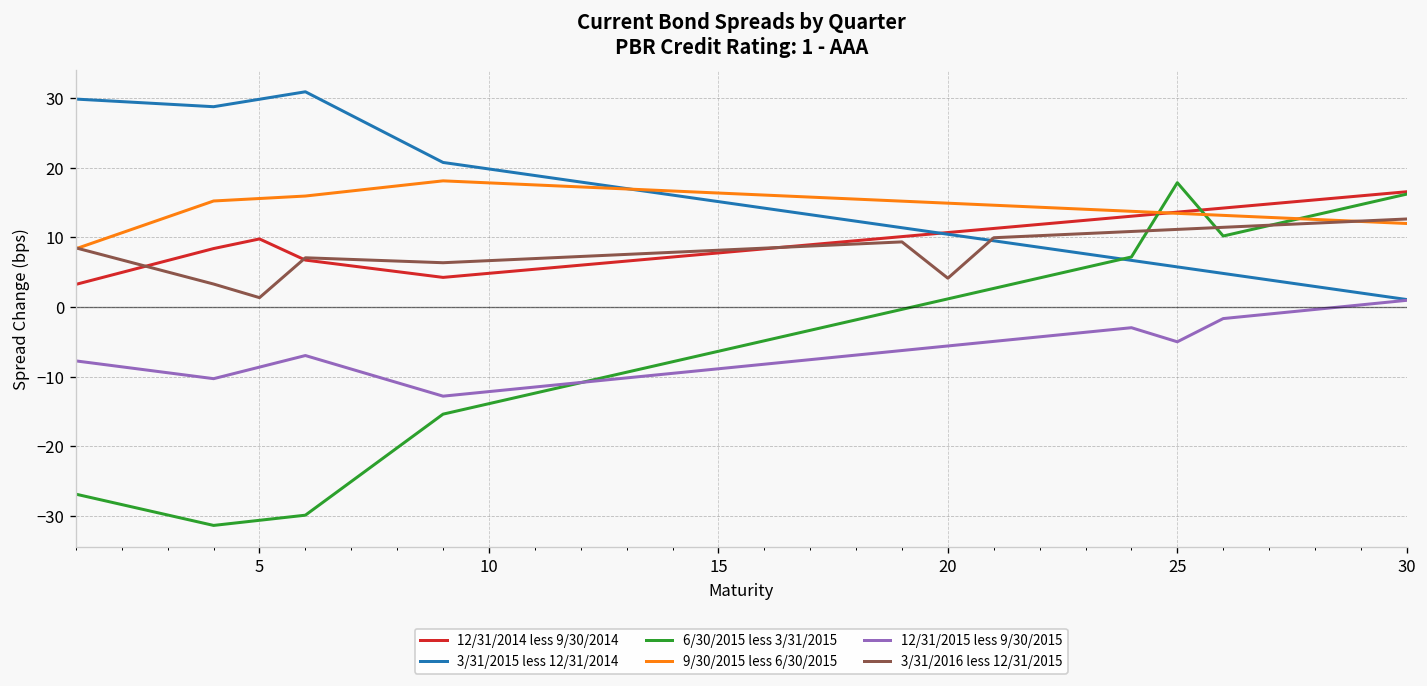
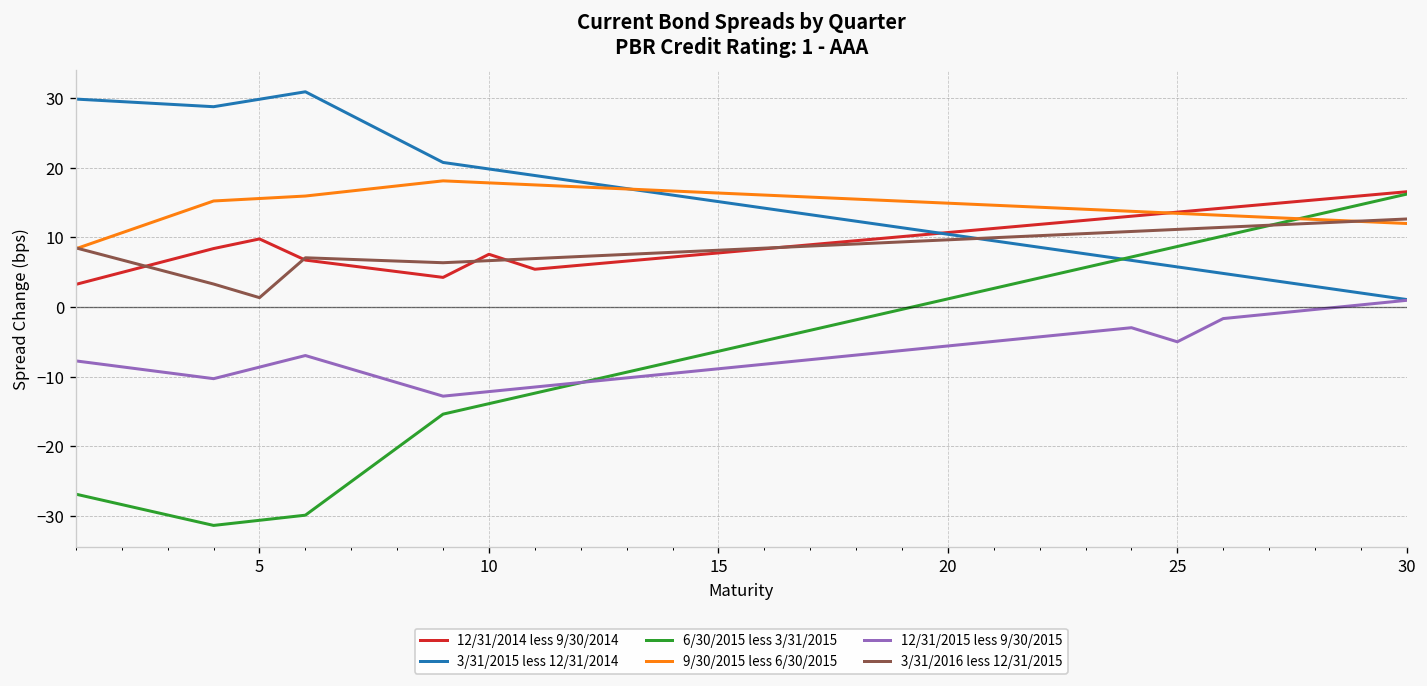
  {
    "12/31/2014 less 9/30/2014": {
      "5": 10,
-     "10": 5
+     "10": 8
    },
    "3/31/2015 less 12/31/2014": {
      "5": 30,
      "10": 20,
      "15": 15,
      "25": 6
    },
    "6/30/2015 less 3/31/2015": {
      "5": -31,
      "10": -14,
      "15": -6,
      "20": 1,
-     "25": 18
+     "25": 9
    },
    "9/30/2015 less 6/30/2015": {
      "5": 16,
      "10": 18,
      "15": 16,
      "20": 15,
      "30": 12
    },
    "12/31/2015 less 9/30/2015": {
      "5": -9,
      "10": -12,
      "15": -9,
      "20": -6,
      "25": -5
    },
    "3/31/2016 less 12/31/2015": {
      "5": 1,
      "10": 7,
-     "20": 4,
+     "20": 10,
      "25": 11,
      "30": 13
    }
  }
